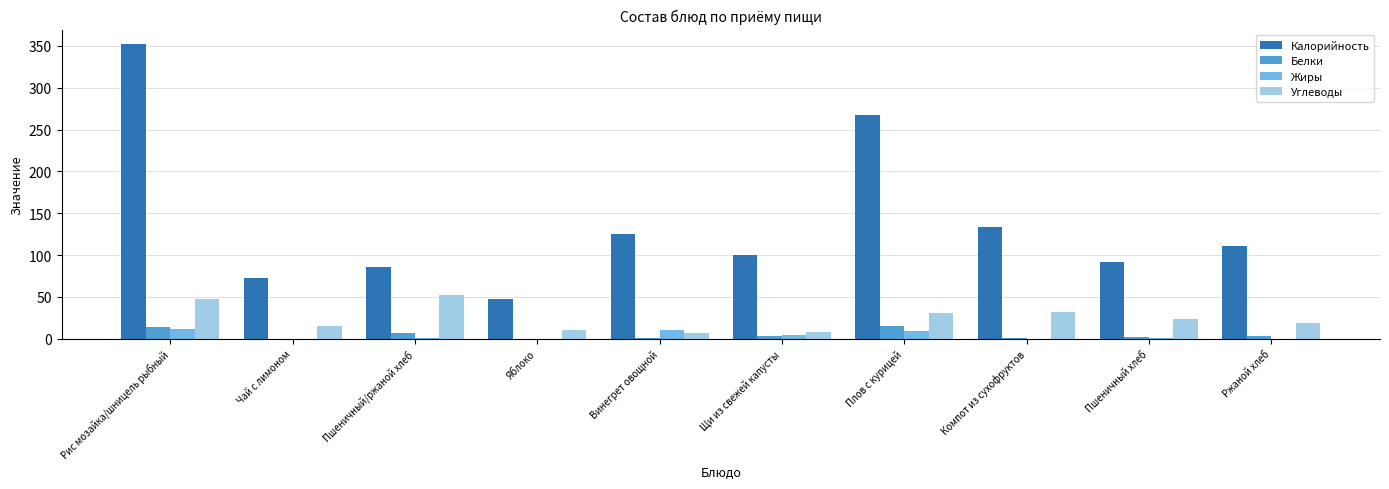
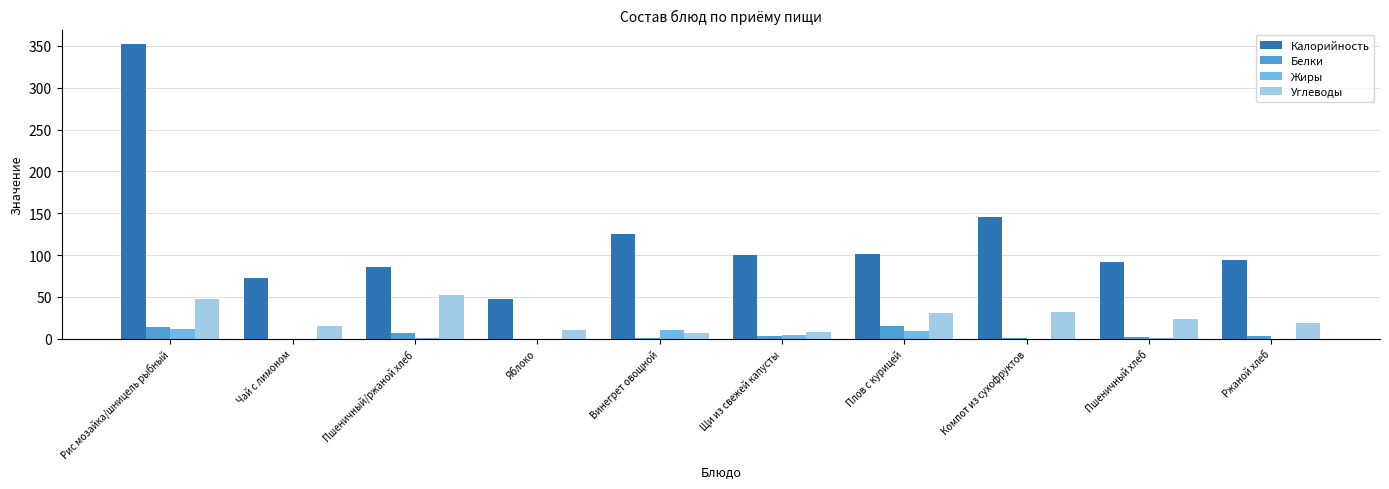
  {
    "Калорийность": {
      "Рис мозайка/шницель рыбный": 350,
      "Чай с лимоном": 70,
      "Пшеничный/ржаной хлеб": 90,
      "Яблоко": 50,
      "Винегрет овощной": 130,
      "Щи из свежей капусты": 100,
-     "Плов с курицей": 270,
-     "Компот из сухофруктов": 130,
+     "Плов с курицей": 100,
+     "Компот из сухофруктов": 150,
      "Пшеничный хлеб": 90,
-     "Ржаной хлеб": 110
+     "Ржаной хлеб": 90
    }
  }
